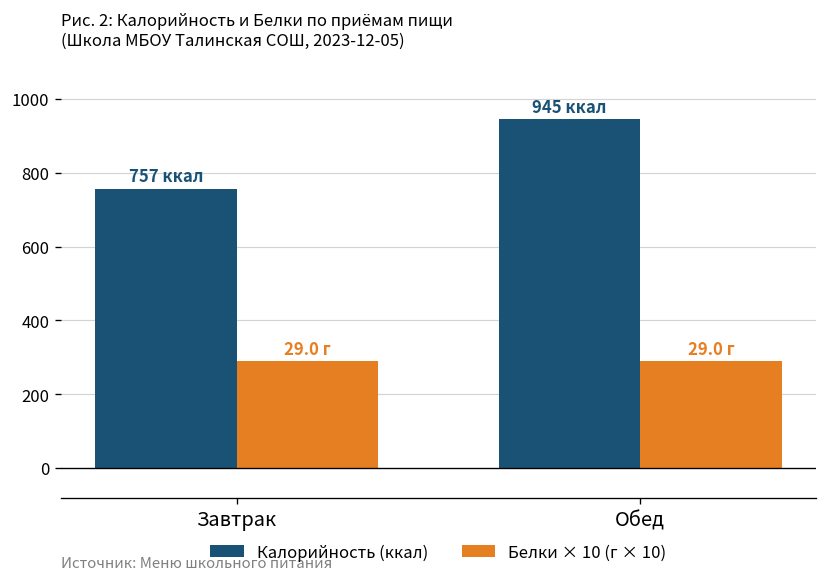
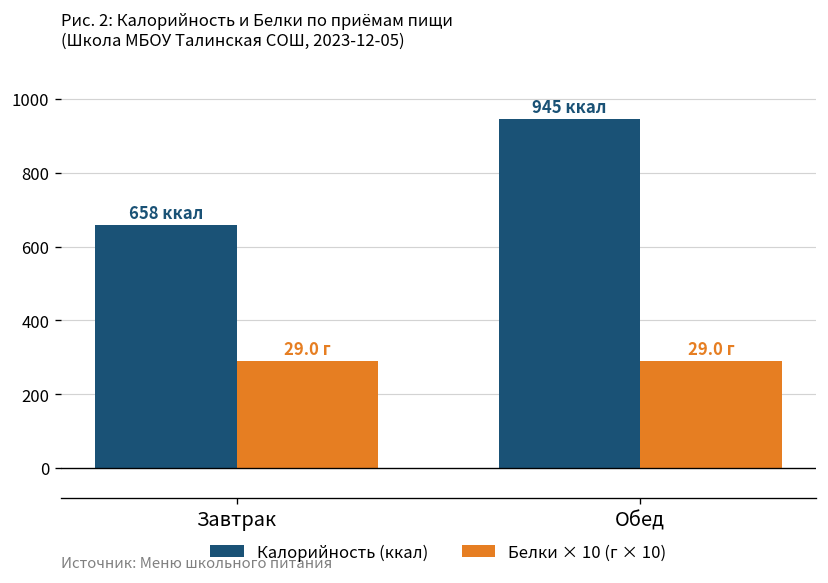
  {
    "Калорийность (ккал)": {
-     "Завтрак": 757,
+     "Завтрак": 658,
      "Обед": 945
    }
  }
